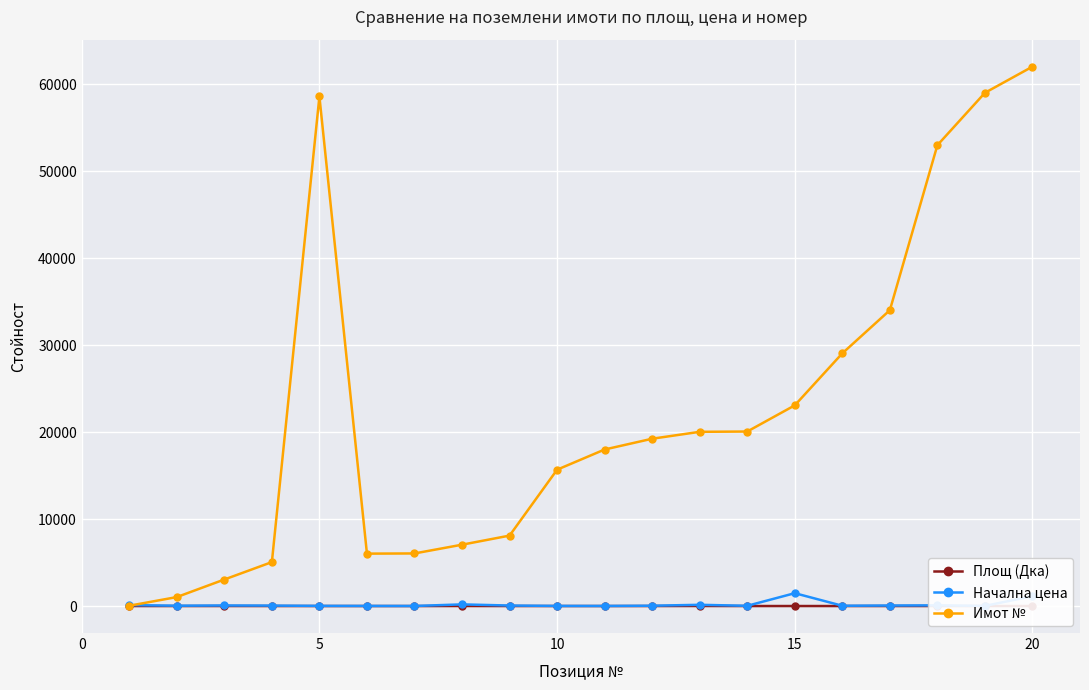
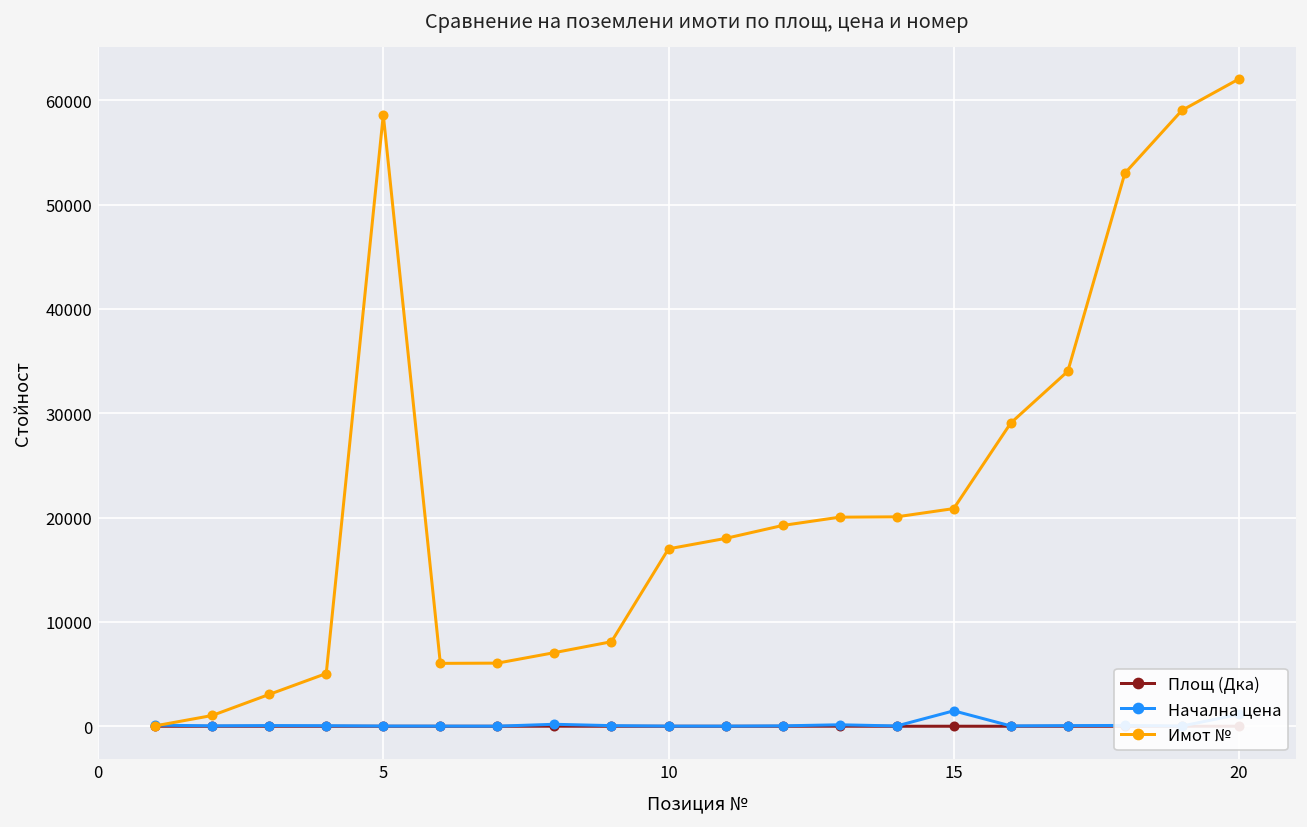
  {
    "Площ (Дка)": {
      "15": 0
    },
    "Начална цена": {
      "15": 1000
    },
    "Имот №": {
      "5": 59000,
-     "10": 16000,
-     "15": 23000,
+     "10": 17000,
+     "15": 21000,
      "20": 62000
    }
  }
